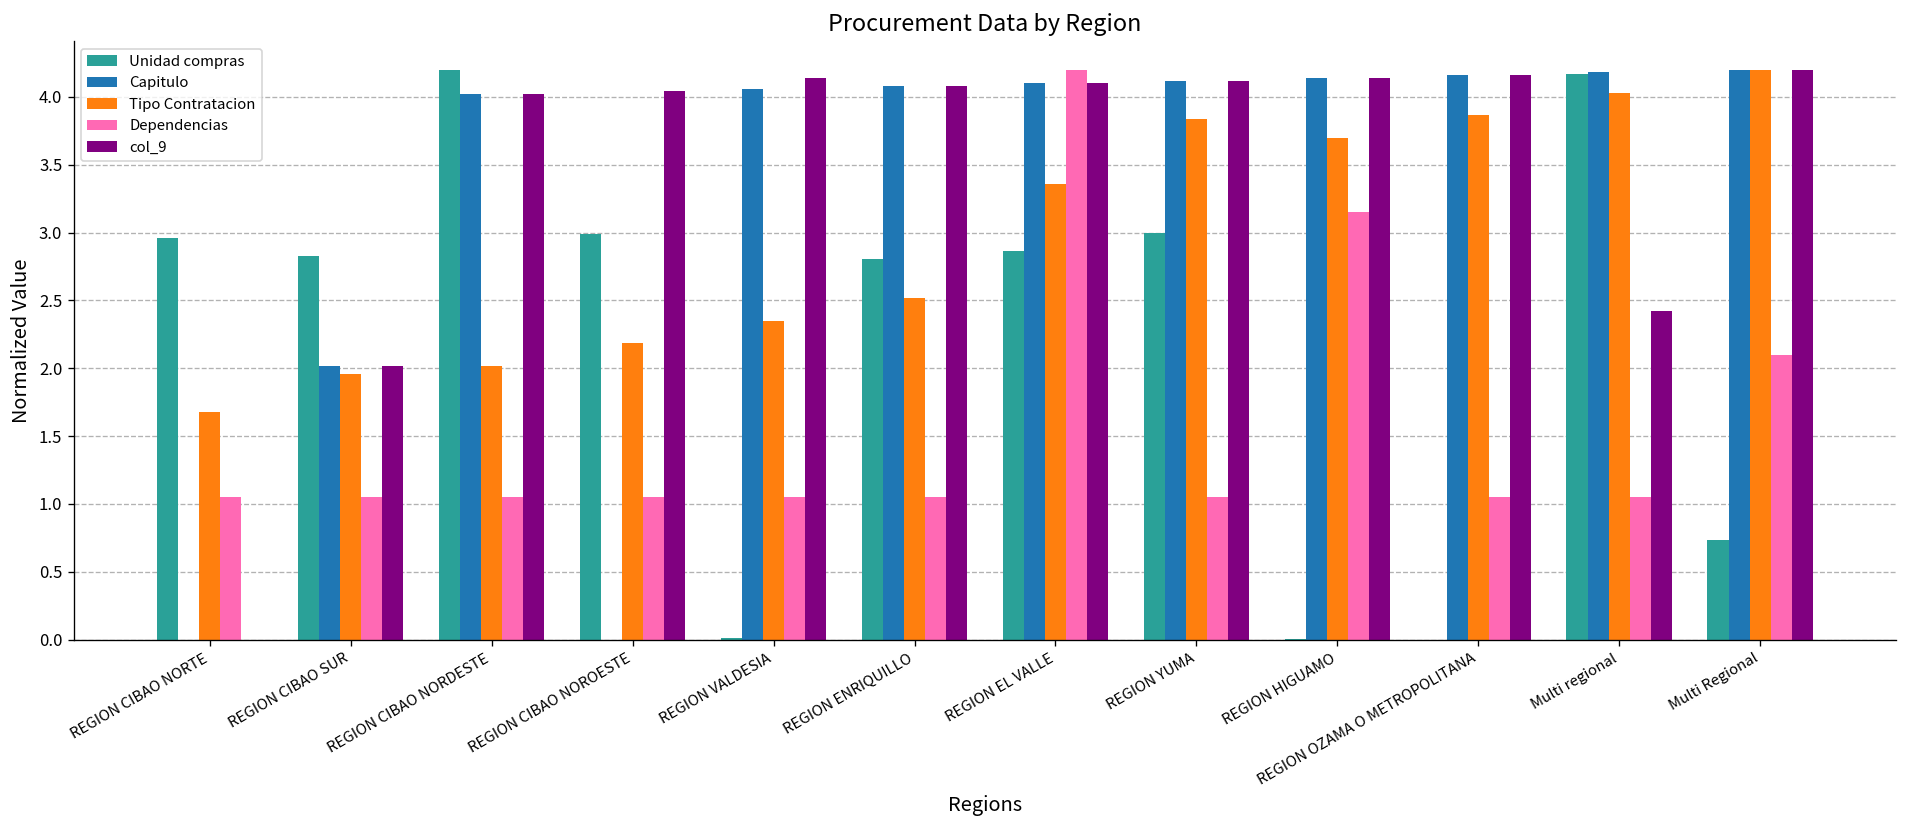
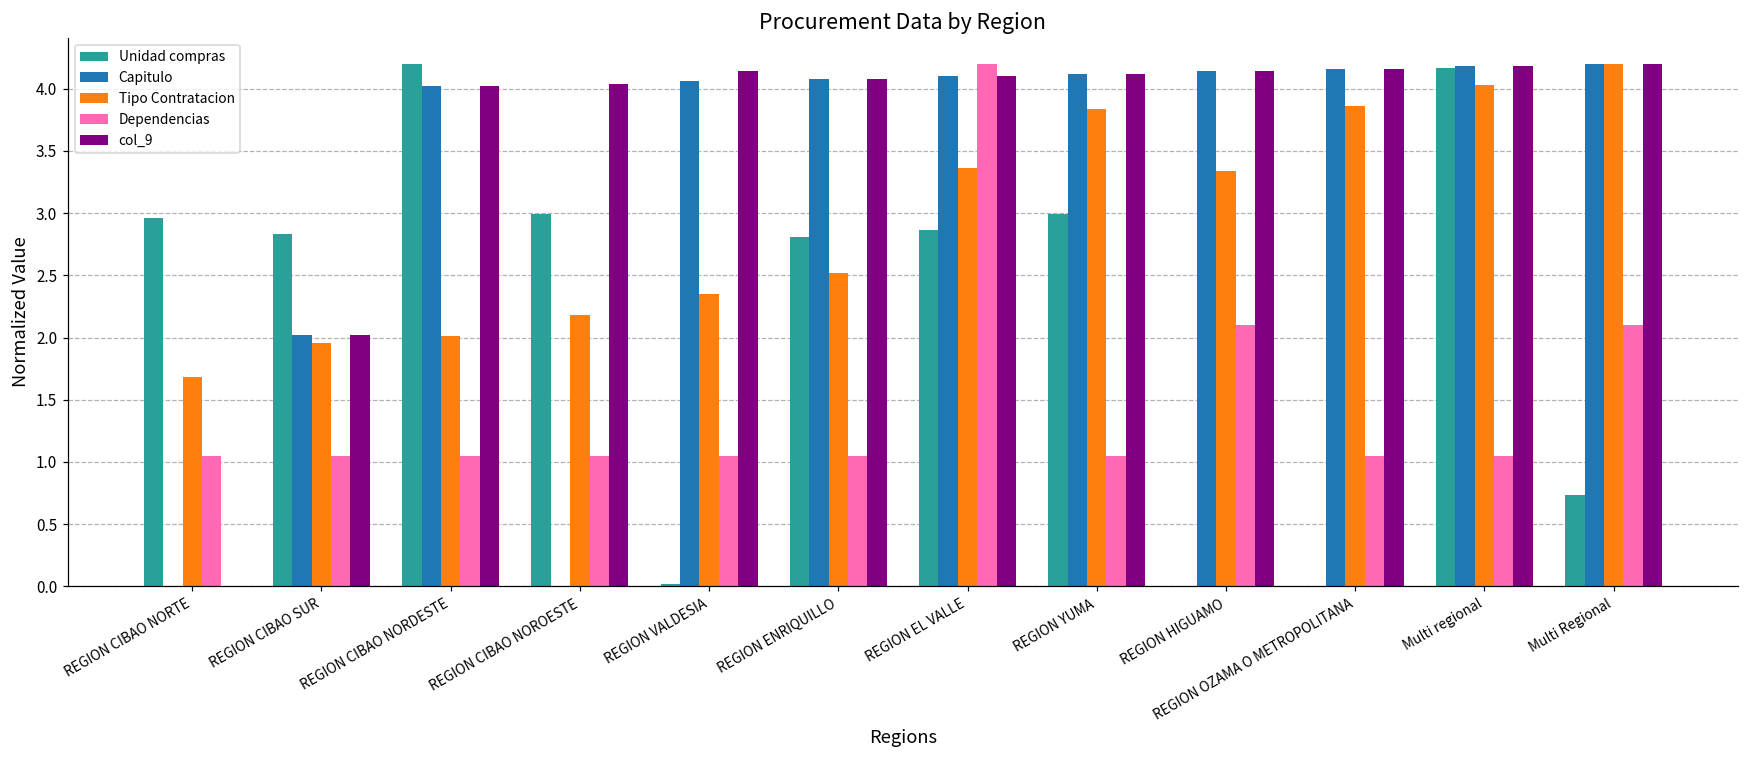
  {
    "Tipo Contratacion": {
      "REGION CIBAO NORTE": 1.68,
      "REGION CIBAO SUR": 1.96,
      "REGION CIBAO NORDESTE": 2.02,
      "REGION CIBAO NOROESTE": 2.18,
      "REGION VALDESIA": 2.35,
      "REGION ENRIQUILLO": 2.52,
      "REGION EL VALLE": 3.36,
      "REGION YUMA": 3.84,
-     "REGION HIGUAMO": 3.70,
+     "REGION HIGUAMO": 3.34,
      "REGION OZAMA O METROPOLITANA": 3.86,
      "Multi regional": 4.03,
      "Multi Regional": 4.20
    },
    "Dependencias": {
      "REGION CIBAO NORTE": 1.05,
      "REGION CIBAO SUR": 1.05,
      "REGION CIBAO NORDESTE": 1.05,
      "REGION CIBAO NOROESTE": 1.05,
      "REGION VALDESIA": 1.05,
      "REGION ENRIQUILLO": 1.05,
      "REGION EL VALLE": 4.20,
      "REGION YUMA": 1.05,
-     "REGION HIGUAMO": 3.15,
+     "REGION HIGUAMO": 2.10,
      "REGION OZAMA O METROPOLITANA": 1.05,
      "Multi regional": 1.05,
      "Multi Regional": 2.10
    },
    "col_9": {
      "REGION CIBAO NORTE": 0.00,
      "REGION CIBAO SUR": 2.02,
      "REGION CIBAO NORDESTE": 4.02,
      "REGION CIBAO NOROESTE": 4.04,
      "REGION VALDESIA": 4.14,
      "REGION ENRIQUILLO": 4.08,
      "REGION EL VALLE": 4.10,
      "REGION YUMA": 4.12,
      "REGION HIGUAMO": 4.14,
      "REGION OZAMA O METROPOLITANA": 4.16,
-     "Multi regional": 2.42,
+     "Multi regional": 4.18,
      "Multi Regional": 4.20
    }
  }
